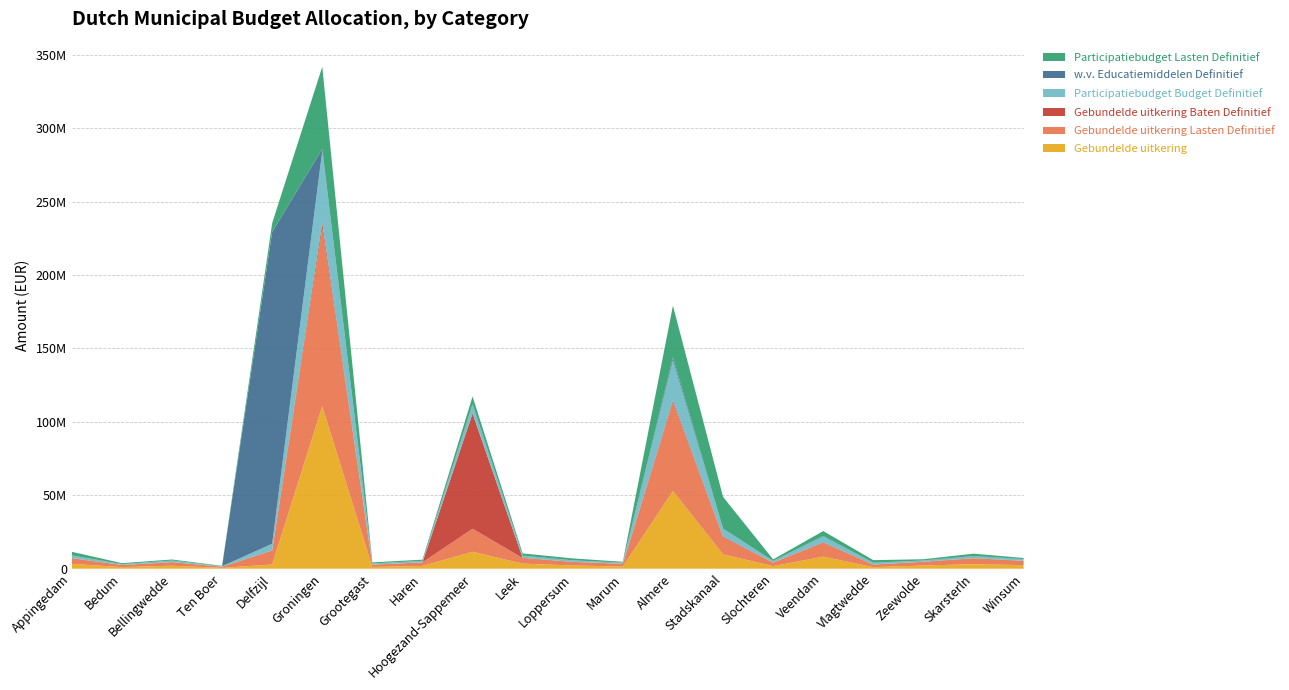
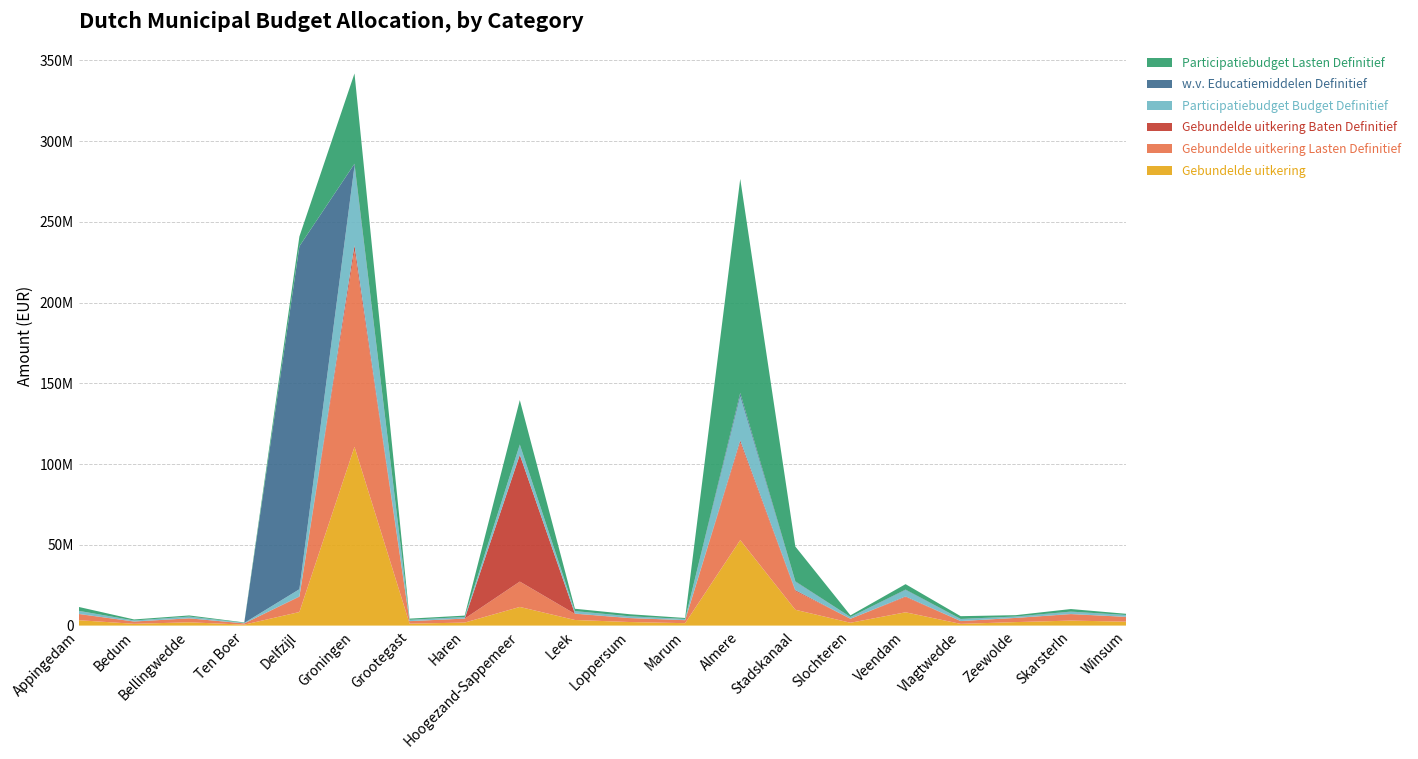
  {
    "Gebundelde uitkering": {
      "Appingedam": 3000000,
      "Bellingwedde": 2000000,
-     "Delfzijl": 3000000,
+     "Delfzijl": 8000000,
      "Groningen": 111000000,
      "Haren": 2000000,
      "Hoogezand-Sappemeer": 12000000,
      "Leek": 3000000,
      "Loppersum": 2000000,
      "Almere": 53000000,
      "Stadskanaal": 10000000,
      "Slochteren": 2000000,
      "Veendam": 8000000,
      "Zeewolde": 2000000,
      "Skarsterln": 3000000,
      "Winsum": 2000000
    },
    "Gebundelde uitkering Lasten Definitief": {
      "Groningen": 121000000,
      "Hoogezand-Sappemeer": 16000000
    },
    "Gebundelde uitkering Baten Definitief": {
      "Groningen": 4000000,
      "Hoogezand-Sappemeer": 79000000
    },
    "Participatiebudget Budget Definitief": {
      "Delfzijl": 4000000,
      "Almere": 27000000
    },
    "w.v. Educatiemiddelen Definitief": {
      "Delfzijl": 212000000,
      "Almere": 2000000
    },
    "Participatiebudget Lasten Definitief": {
      "Appingedam": 2000000,
      "Delfzijl": 6000000,
      "Groningen": 56000000,
-     "Hoogezand-Sappemeer": 5000000,
-     "Almere": 35000000,
+     "Hoogezand-Sappemeer": 28000000,
+     "Almere": 133000000,
      "Stadskanaal": 22000000,
      "Veendam": 3000000
    }
  }
